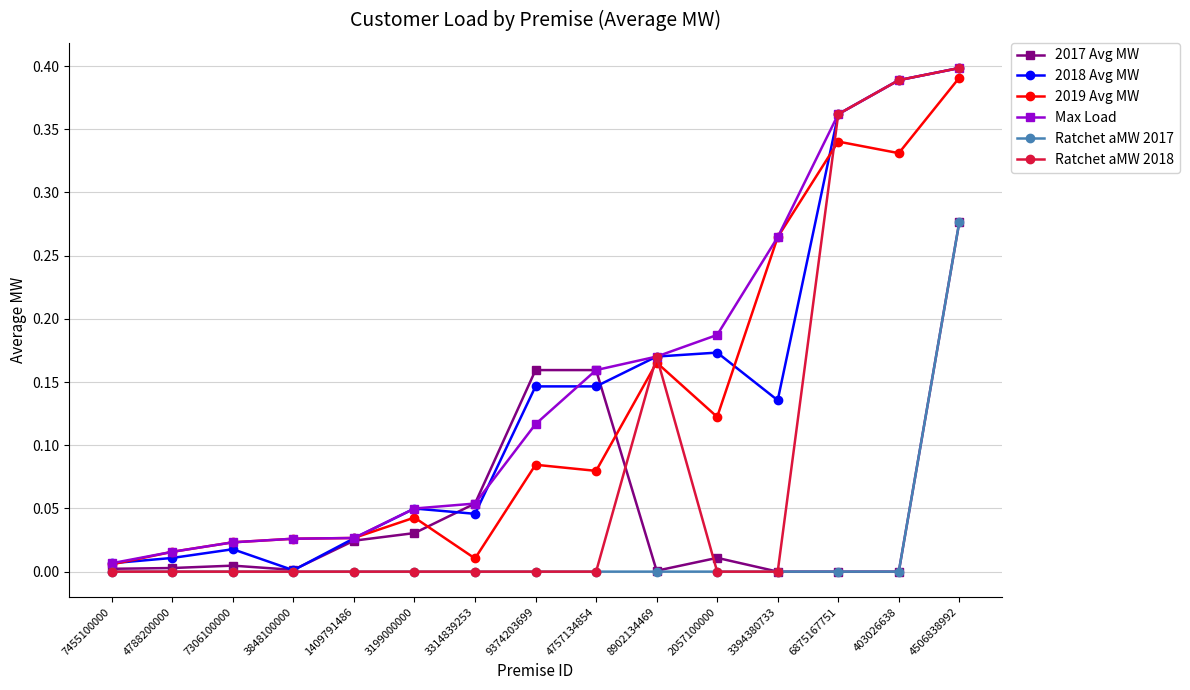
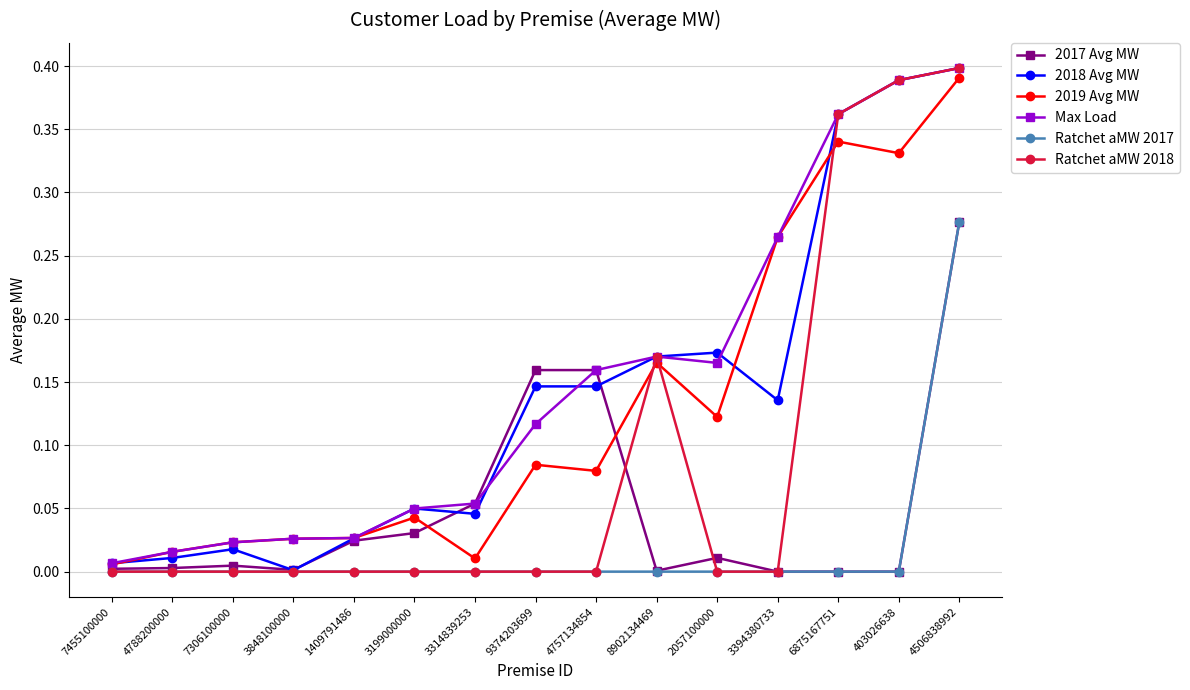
  {
    "2017 Avg MW": {
      "7455100000": 0.002,
      "4788200000": 0.003,
      "7306100000": 0.005,
      "3199000000": 0.031,
      "9374203699": 0.159,
      "2057100000": 0.011
    },
    "2018 Avg MW": {
      "4788200000": 0.011,
      "7306100000": 0.018,
      "3314839253": 0.046,
      "9374203699": 0.147,
      "4757134854": 0.147,
      "2057100000": 0.173,
      "3394380733": 0.136
    },
    "2019 Avg MW": {
      "3199000000": 0.043,
      "3314839253": 0.010,
      "9374203699": 0.085,
      "4757134854": 0.080,
      "8902134469": 0.165,
      "2057100000": 0.122,
      "6875167751": 0.340,
      "403026638": 0.331,
      "4506838992": 0.391
    },
    "Max Load": {
      "9374203699": 0.117,
-     "2057100000": 0.187
+     "2057100000": 0.165
    }
  }
